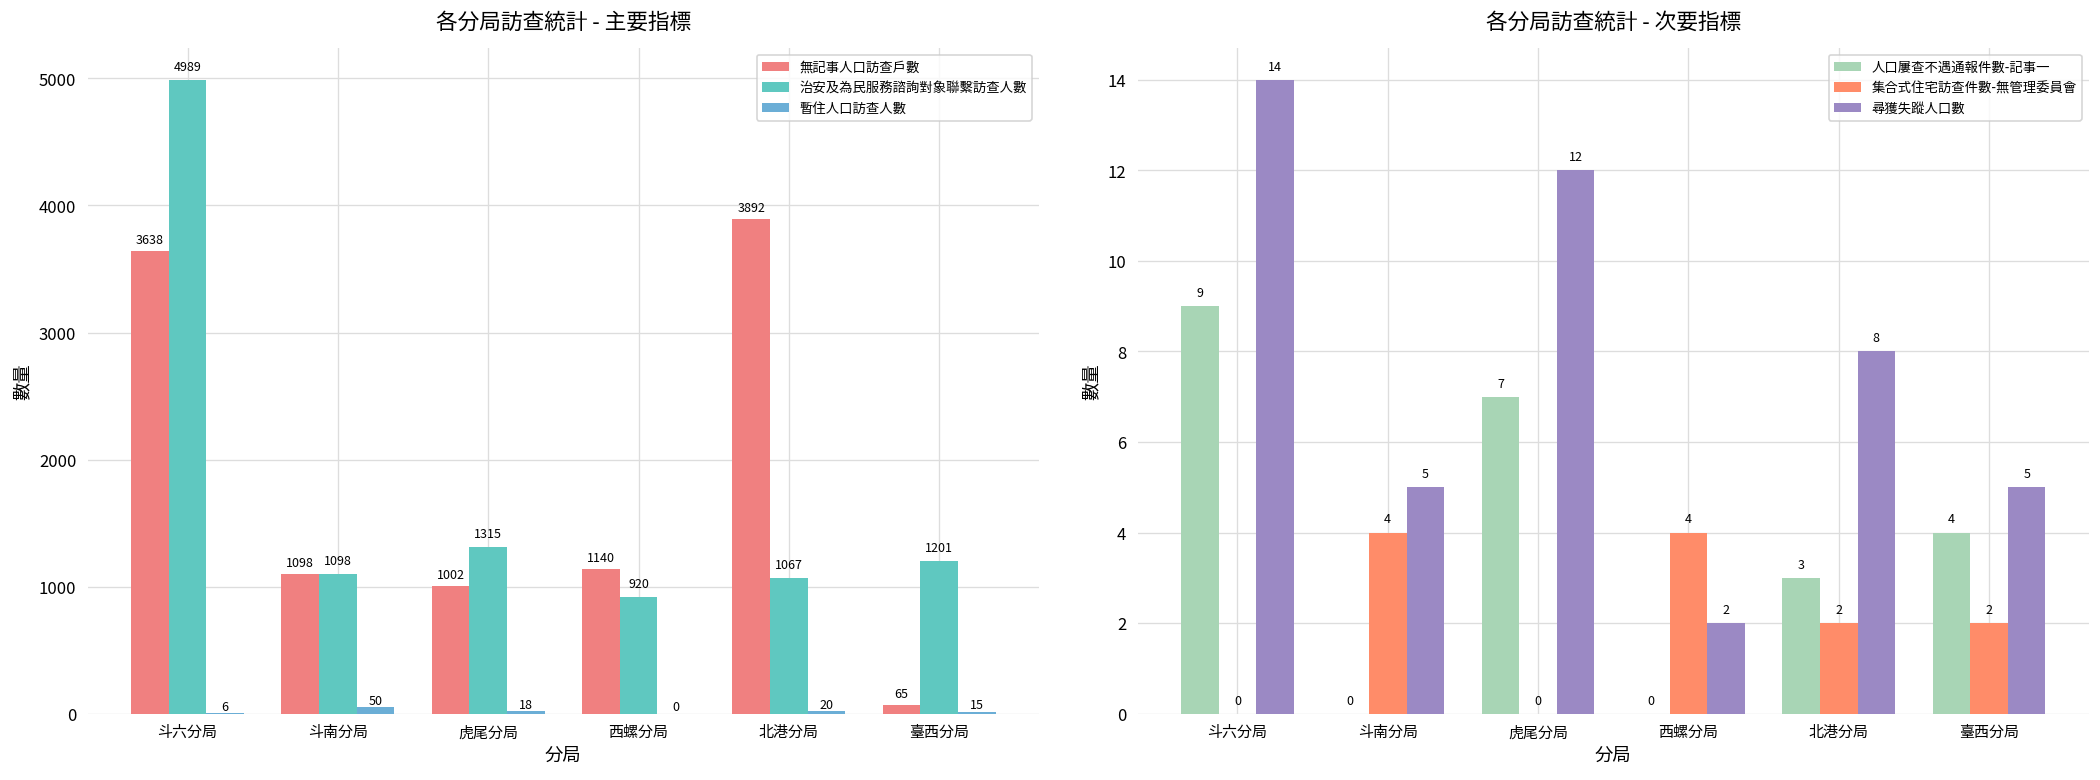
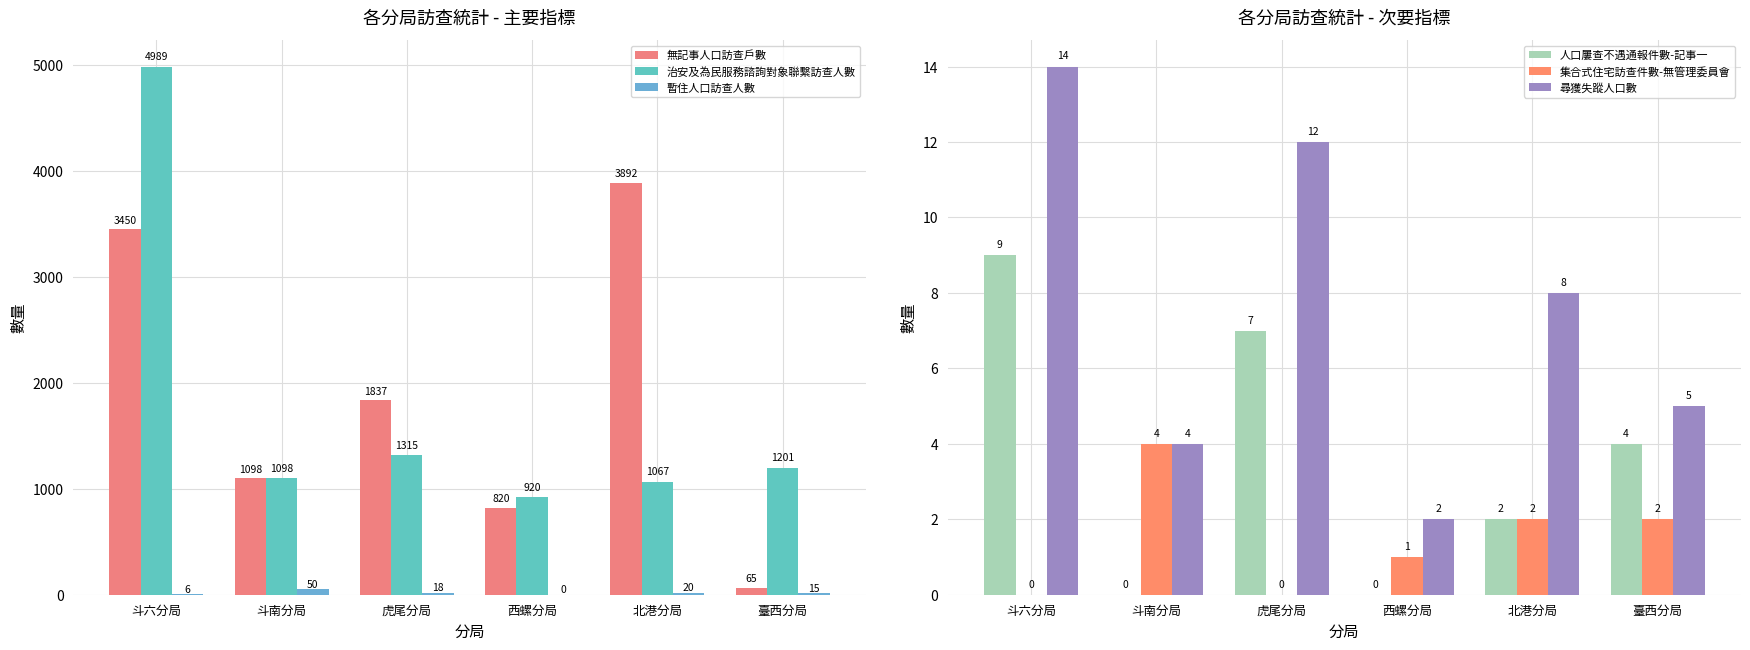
  {
    "各分局訪查統計 - 主要指標": {
      "無記事人口訪查戶數": {
-       "斗六分局": 3638,
+       "斗六分局": 3450,
        "斗南分局": 1098,
-       "虎尾分局": 1002,
-       "西螺分局": 1140,
+       "虎尾分局": 1837,
+       "西螺分局": 820,
        "北港分局": 3892,
        "臺西分局": 65
      }
    },
    "各分局訪查統計 - 次要指標": {
      "人口屢查不遇通報件數-記事一": {
        "斗六分局": 9,
        "斗南分局": 0,
        "虎尾分局": 7,
        "西螺分局": 0,
-       "北港分局": 3,
+       "北港分局": 2,
        "臺西分局": 4
      },
      "集合式住宅訪查件數-無管理委員會": {
        "斗六分局": 0,
        "斗南分局": 4,
        "虎尾分局": 0,
-       "西螺分局": 4,
+       "西螺分局": 1,
        "北港分局": 2,
        "臺西分局": 2
      },
      "尋獲失蹤人口數": {
        "斗六分局": 14,
-       "斗南分局": 5,
+       "斗南分局": 4,
        "虎尾分局": 12,
        "西螺分局": 2,
        "北港分局": 8,
        "臺西分局": 5
      }
    }
  }
